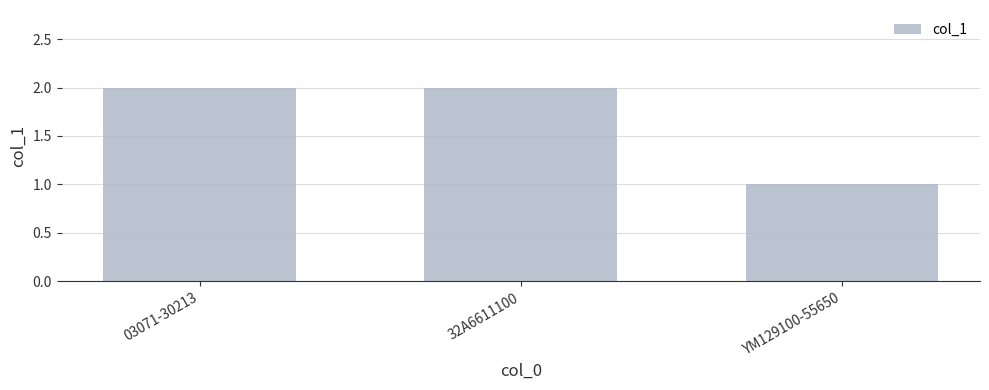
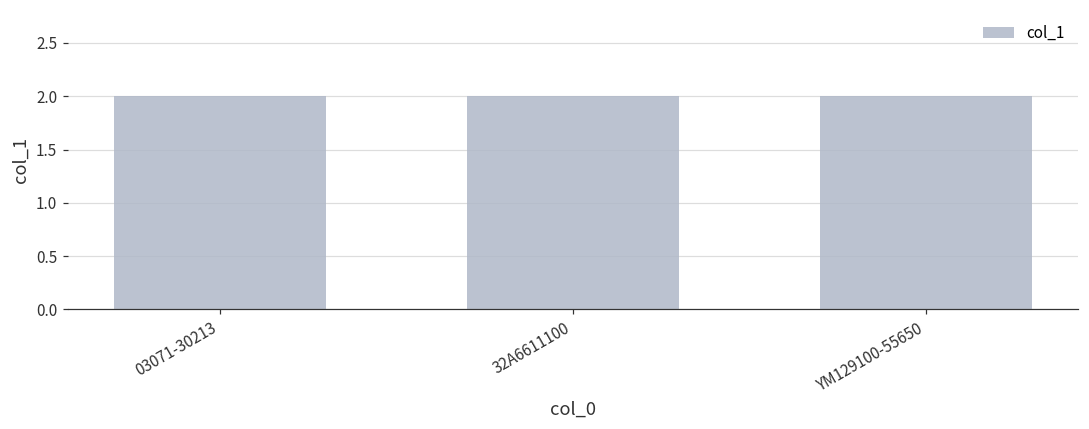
  {
    "03071-30213": 2,
    "32A6611100": 2,
-   "YM129100-55650": 1
+   "YM129100-55650": 2
  }
